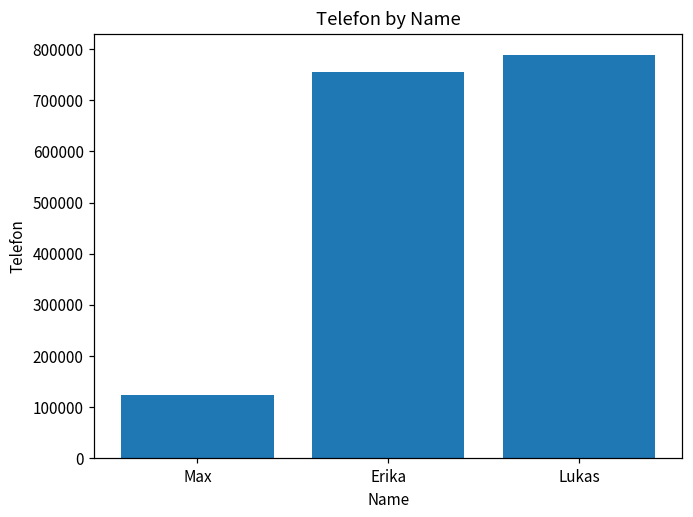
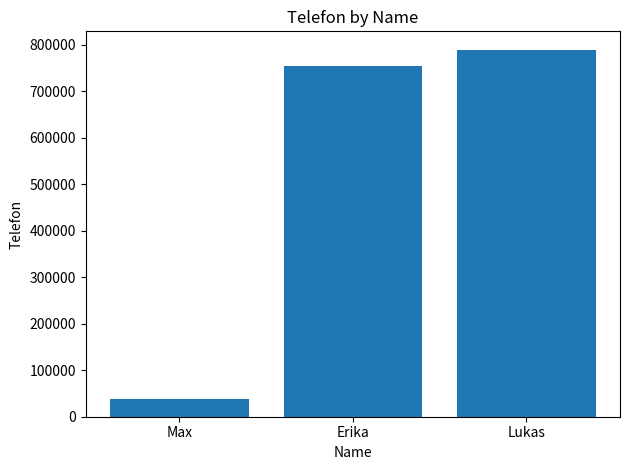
  {
-   "Max": 120000,
+   "Max": 40000,
    "Erika": 750000,
    "Lukas": 790000
  }
